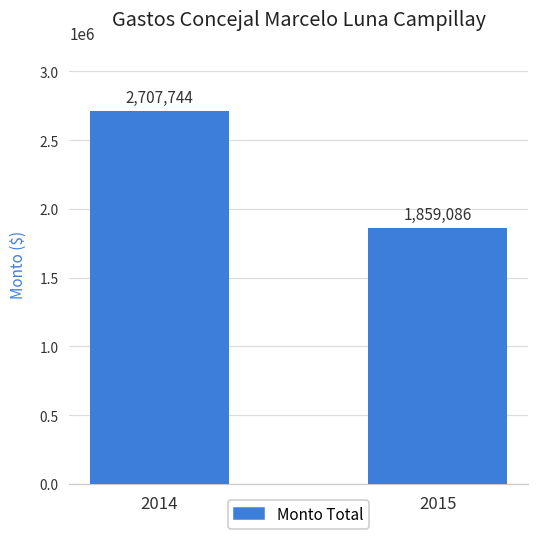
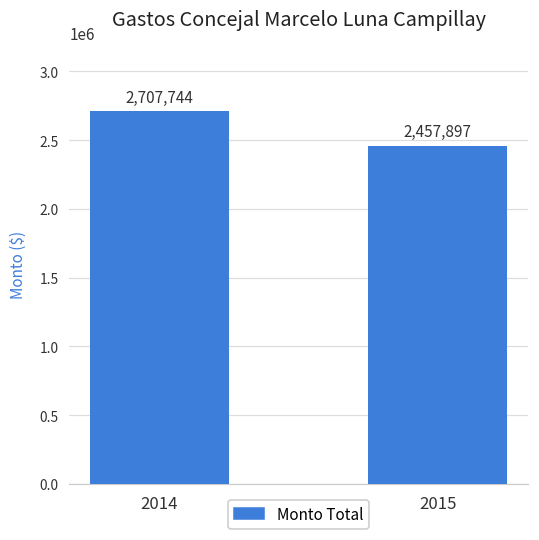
  {
    "2014": "2,707,744",
-   "2015": "1,859,086"
+   "2015": "2,457,897"
  }
